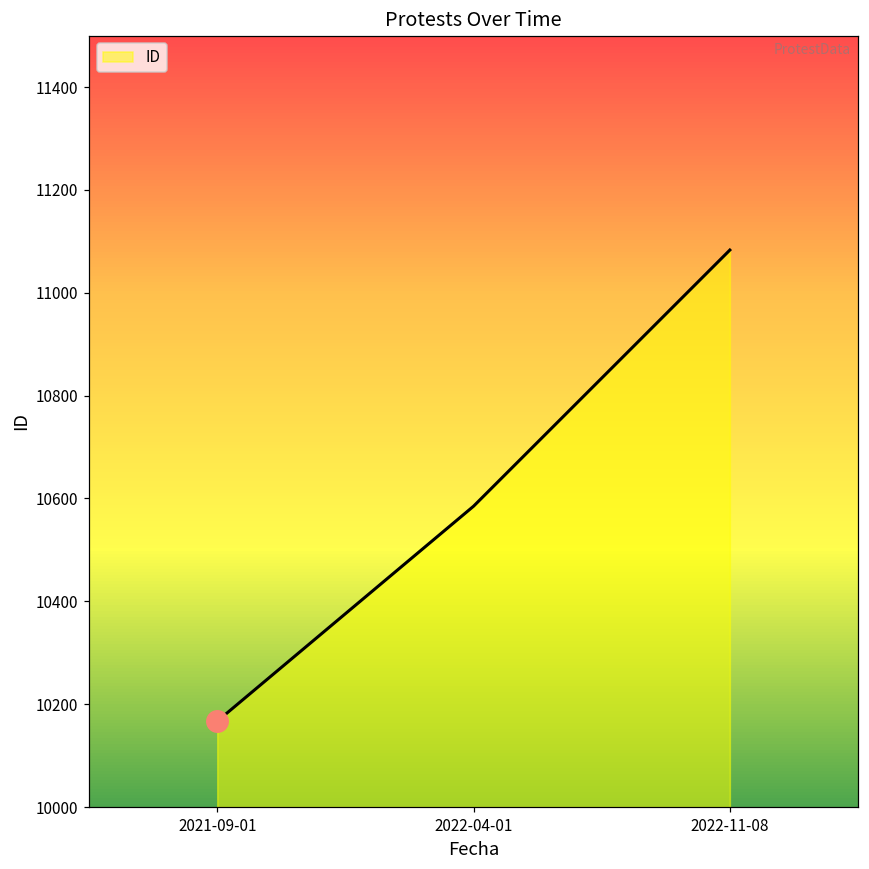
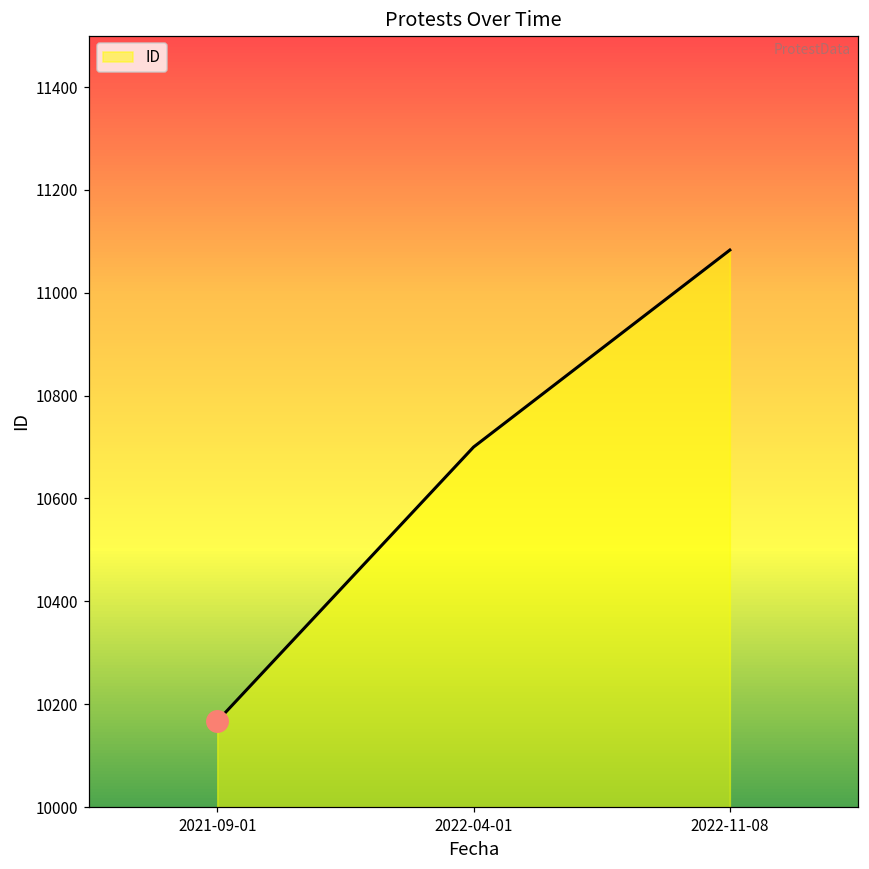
  {
    "ID": {
-     "2022-04-01": 10590,
+     "2022-04-01": 10700,
      "2022-11-08": 11080
    }
  }
